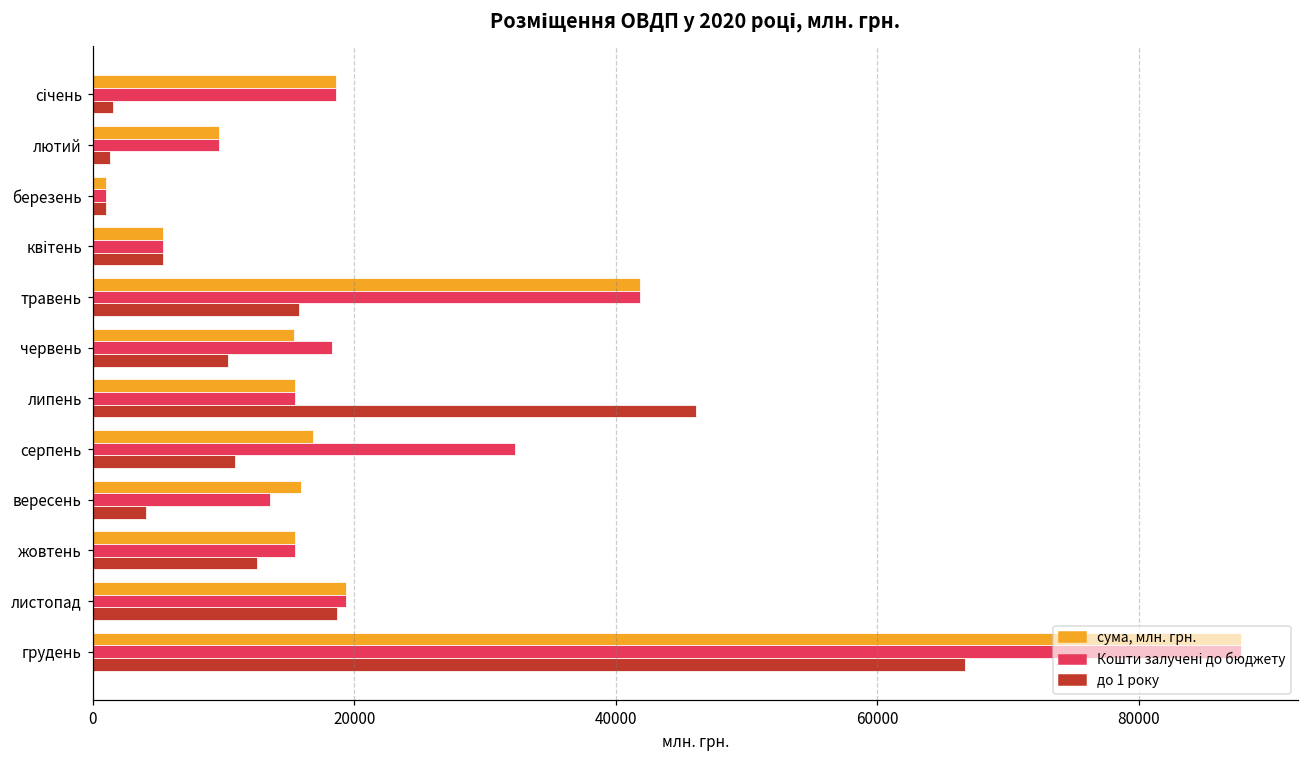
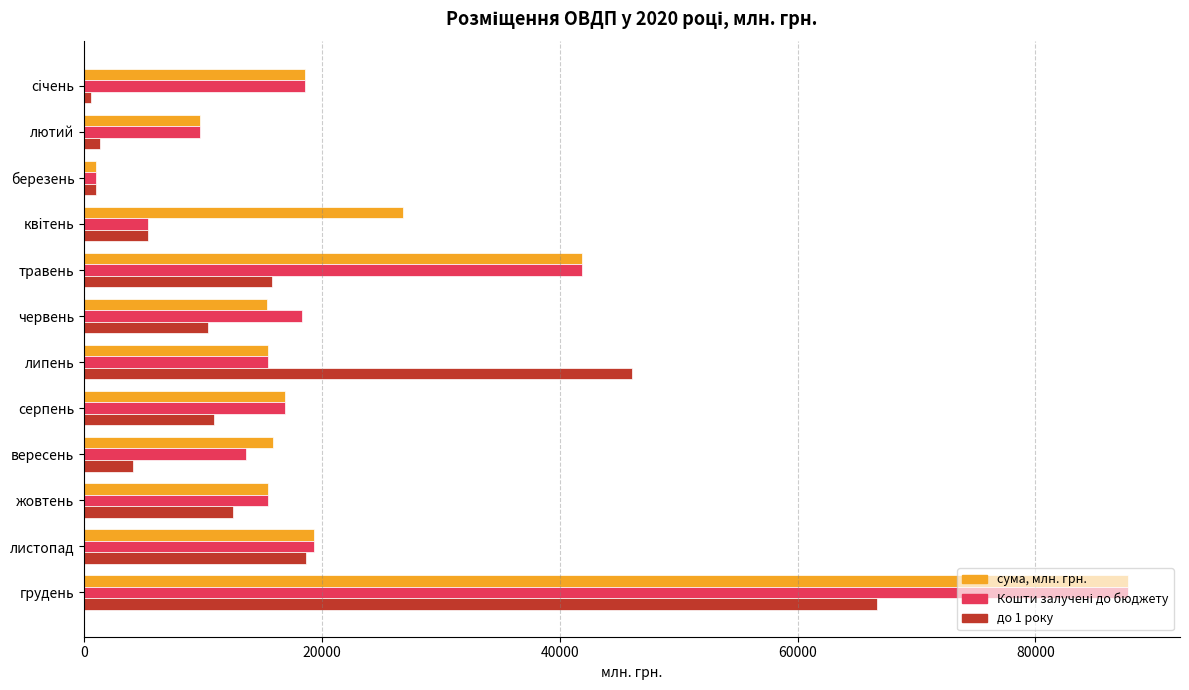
  {
    "сума, млн. грн.": {
      "січень": 18600,
      "лютий": 9700,
      "березень": 1000,
-     "квітень": 5400,
+     "квітень": 26800,
      "травень": 41800,
      "червень": 15400,
      "липень": 15400,
      "серпень": 16900,
      "вересень": 15900,
      "жовтень": 15500,
      "листопад": 19300
    },
    "Кошти залучені до бюджету": {
      "січень": 18600,
      "лютий": 9700,
      "березень": 1000,
      "квітень": 5400,
      "травень": 41800,
      "червень": 18300,
      "липень": 15400,
-     "серпень": 32300,
+     "серпень": 16900,
      "вересень": 13600,
      "жовтень": 15500,
      "листопад": 19300
    },
    "до 1 року": {
-     "січень": 1600,
+     "січень": 600,
      "лютий": 1300,
      "березень": 1000,
      "квітень": 5400,
      "травень": 15800,
      "червень": 10400,
      "липень": 46100,
      "серпень": 10900,
      "вересень": 4100,
      "жовтень": 12500,
      "листопад": 18700,
      "грудень": 66700
    }
  }
